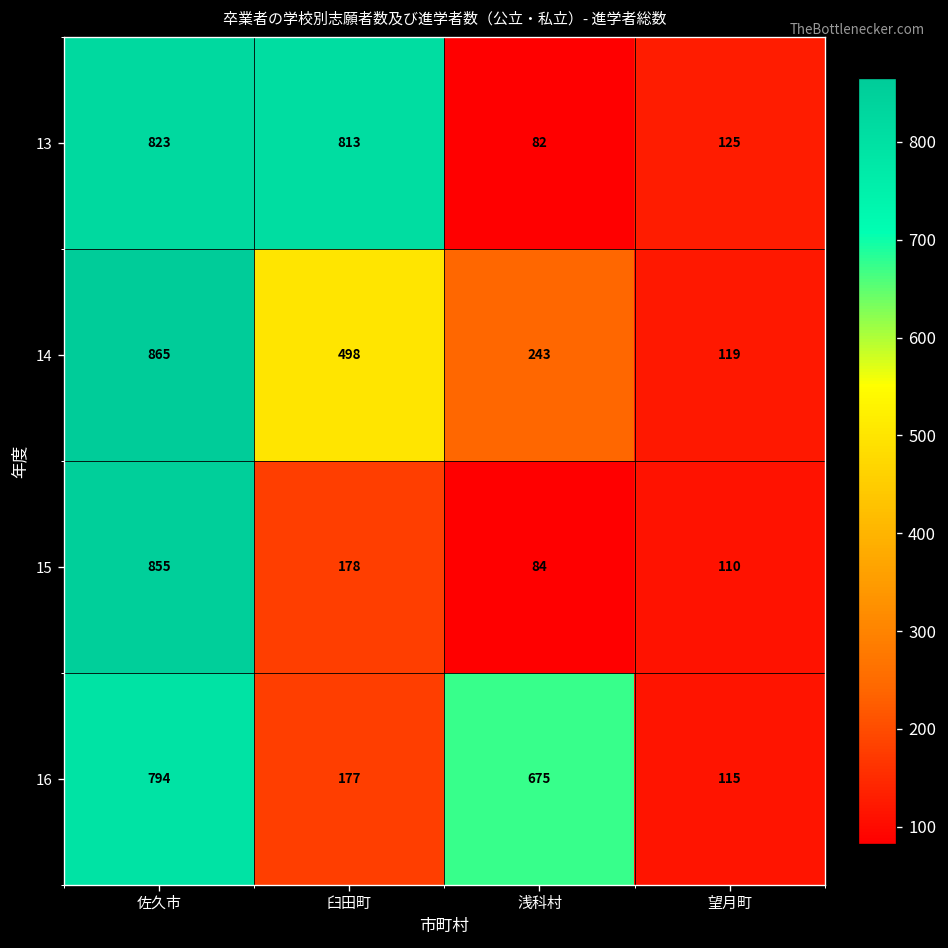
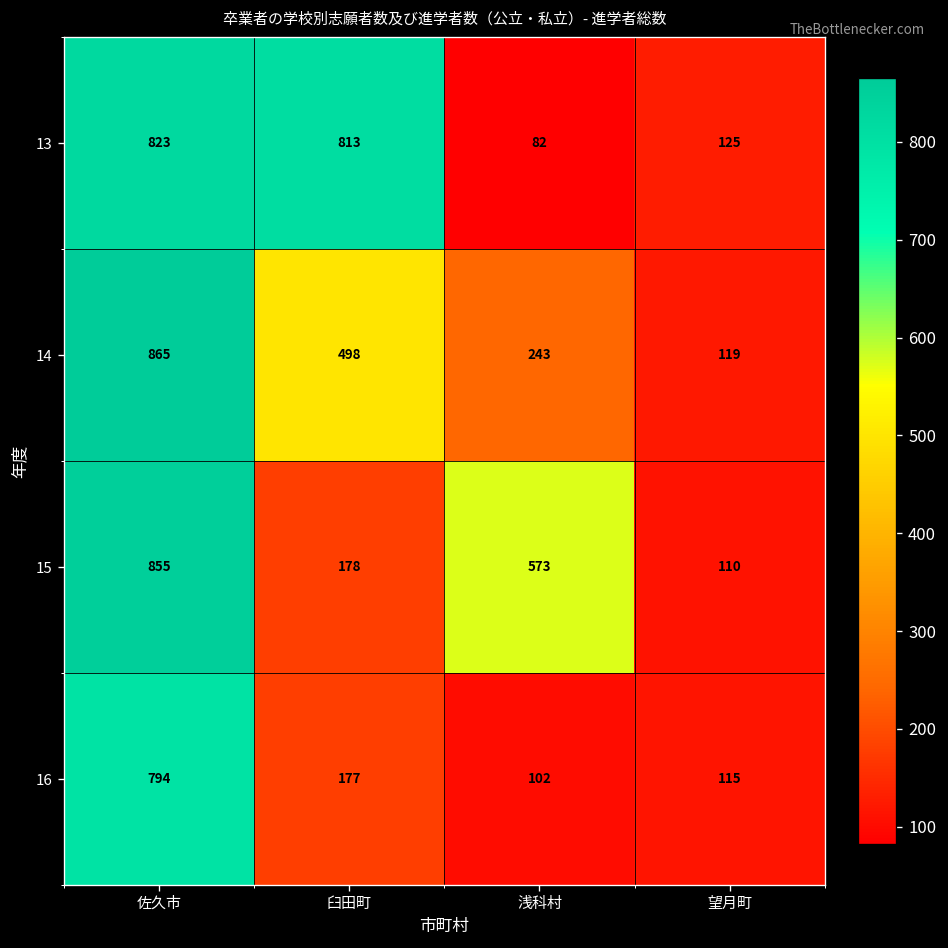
  {
    "13": {
      "佐久市": 823,
      "臼田町": 813,
      "浅科村": 82,
      "望月町": 125
    },
    "14": {
      "佐久市": 865,
      "臼田町": 498,
      "浅科村": 243,
      "望月町": 119
    },
    "15": {
      "佐久市": 855,
      "臼田町": 178,
-     "浅科村": 84,
+     "浅科村": 573,
      "望月町": 110
    },
    "16": {
      "佐久市": 794,
      "臼田町": 177,
-     "浅科村": 675,
+     "浅科村": 102,
      "望月町": 115
    }
  }
